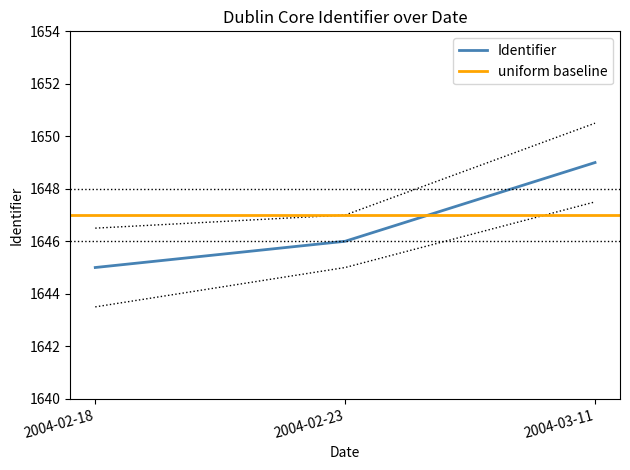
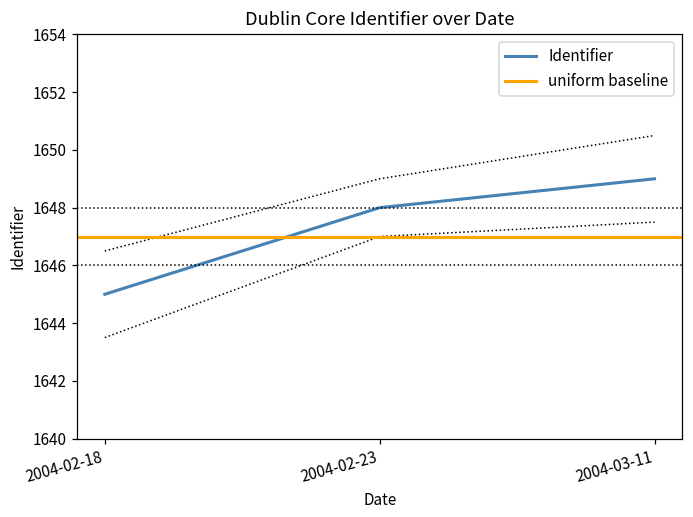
  {
    "Identifier": {
      "2004-02-18": 1645,
-     "2004-02-23": 1646,
+     "2004-02-23": 1648,
      "2004-03-11": 1649
    }
  }
